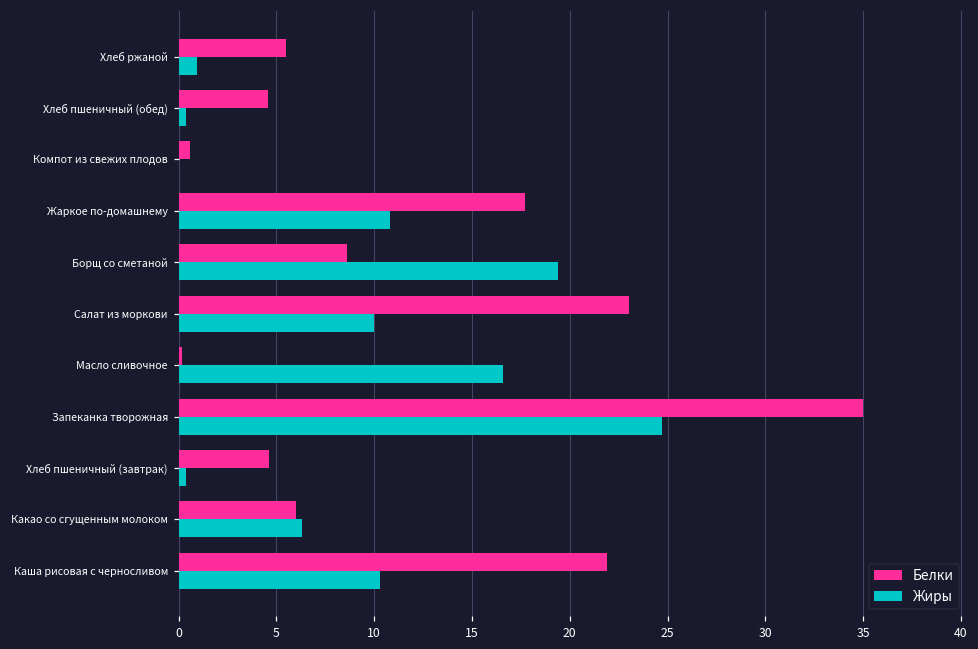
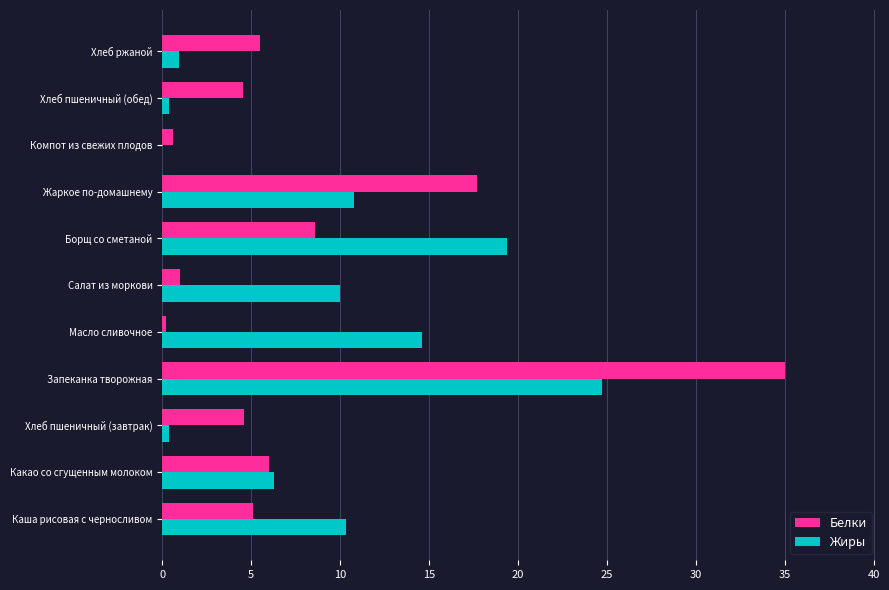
  {
    "Белки": {
      "Хлеб ржаной": 5.5,
      "Хлеб пшеничный (обед)": 4.6,
      "Компот из свежих плодов": 0.6,
      "Жаркое по-домашнему": 17.7,
      "Борщ со сметаной": 8.6,
-     "Салат из моркови": 23,
+     "Салат из моркови": 1,
      "Масло сливочное": 0.2,
      "Запеканка творожная": 35.0,
      "Хлеб пшеничный (завтрак)": 4.6,
      "Какао со сгущенным молоком": 6.0,
-     "Каша рисовая с черносливом": 21.9
+     "Каша рисовая с черносливом": 5.1
    },
    "Жиры": {
      "Хлеб ржаной": 1.0,
      "Хлеб пшеничный (обед)": 0.4,
      "Компот из свежих плодов": 0.0,
      "Жаркое по-домашнему": 10.8,
      "Борщ со сметаной": 19.4,
      "Салат из моркови": 10.0,
-     "Масло сливочное": 16.6,
+     "Масло сливочное": 14.6,
      "Запеканка творожная": 24.7,
      "Хлеб пшеничный (завтрак)": 0.4,
      "Какао со сгущенным молоком": 6.3,
      "Каша рисовая с черносливом": 10.3
    }
  }
